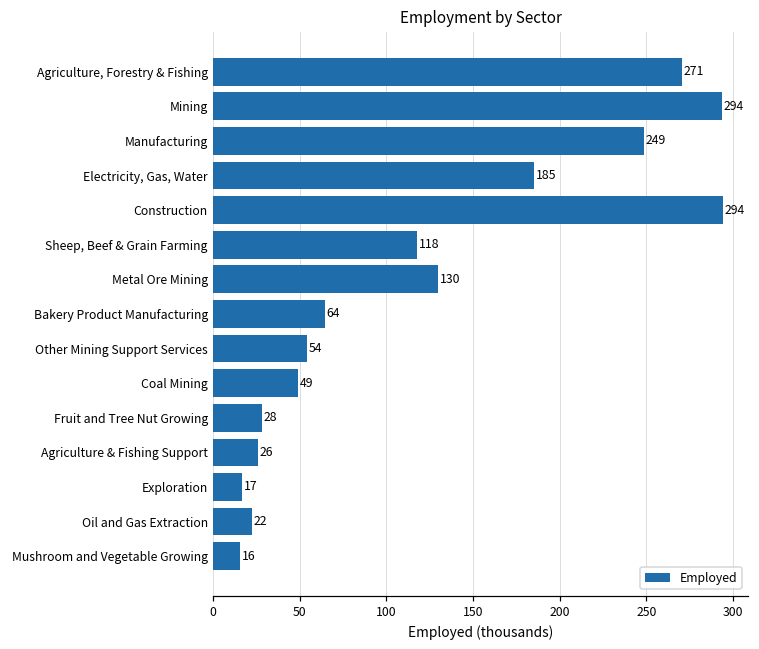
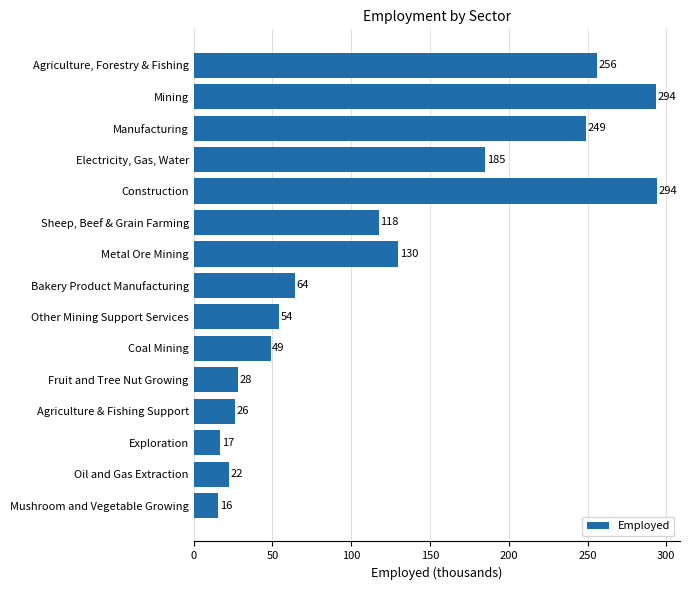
  {
-   "Agriculture, Forestry & Fishing": 271,
+   "Agriculture, Forestry & Fishing": 256,
    "Mining": 294,
    "Manufacturing": 249,
    "Electricity, Gas, Water": 185,
    "Construction": 294,
    "Sheep, Beef & Grain Farming": 118,
    "Metal Ore Mining": 130,
    "Bakery Product Manufacturing": 64,
    "Other Mining Support Services": 54,
    "Coal Mining": 49,
    "Fruit and Tree Nut Growing": 28,
    "Agriculture & Fishing Support": 26,
    "Exploration": 17,
    "Oil and Gas Extraction": 22,
    "Mushroom and Vegetable Growing": 16
  }
